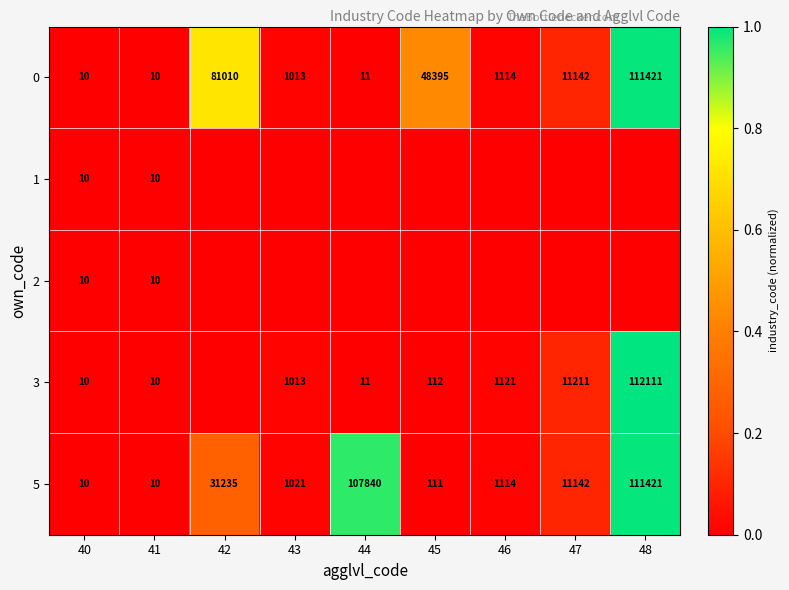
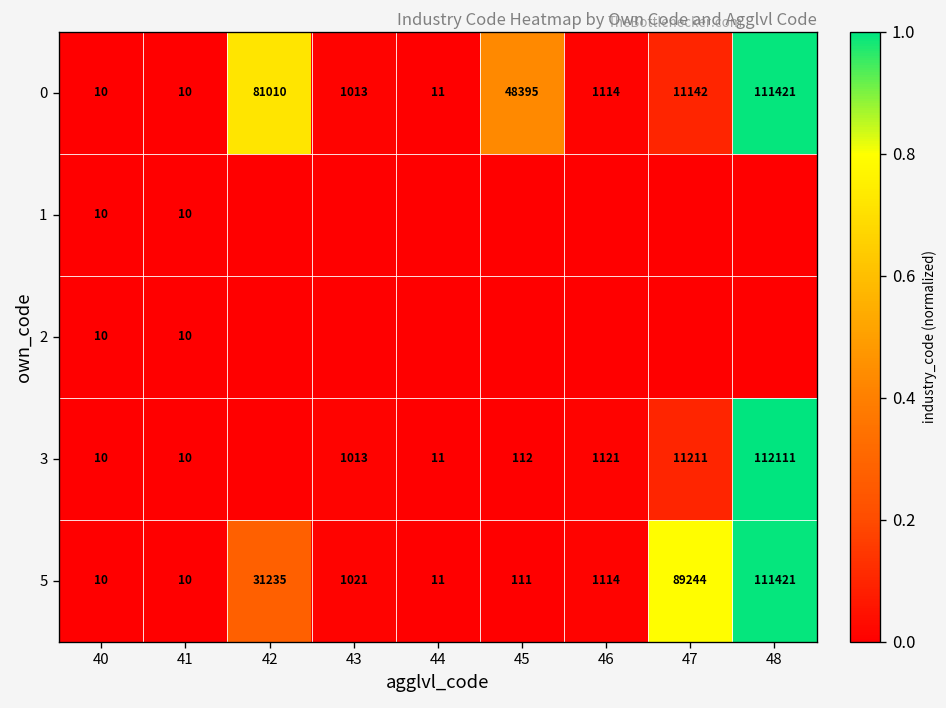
  {
    "0": {
      "40": 10,
      "41": 10,
      "42": 81010,
      "43": 1013,
      "44": 11,
      "45": 48395,
      "46": 1114,
      "47": 11142,
      "48": 111421
    },
    "1": {
      "40": 10,
      "41": 10
    },
    "2": {
      "40": 10,
      "41": 10
    },
    "3": {
      "40": 10,
      "41": 10,
      "43": 1013,
      "44": 11,
      "45": 112,
      "46": 1121,
      "47": 11211,
      "48": 112111
    },
    "5": {
      "40": 10,
      "41": 10,
      "42": 31235,
      "43": 1021,
-     "44": 107840,
+     "44": 11,
      "45": 111,
      "46": 1114,
-     "47": 11142,
+     "47": 89244,
      "48": 111421
    }
  }
